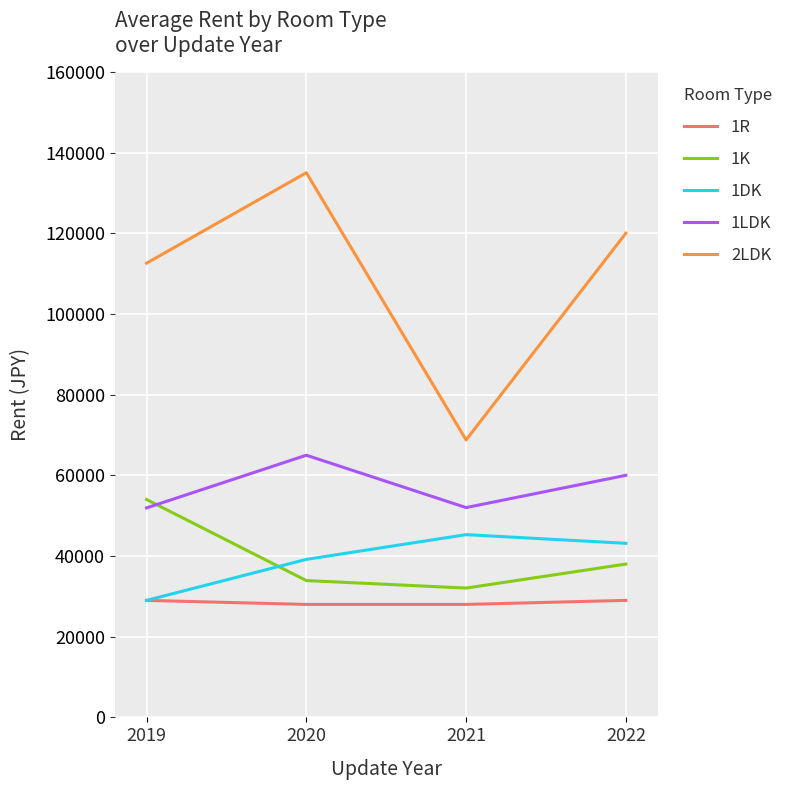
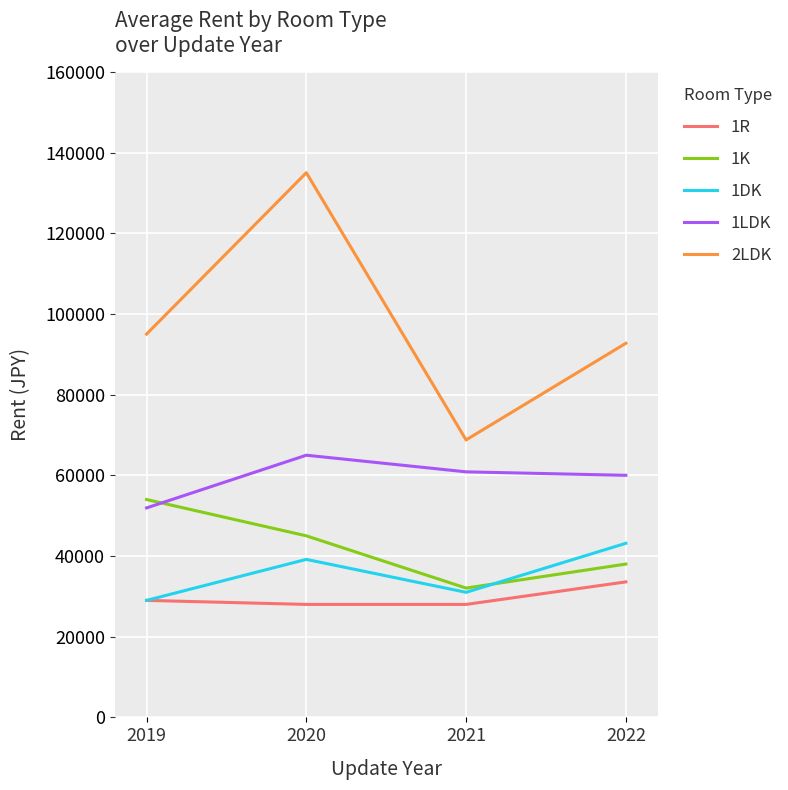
  {
    "1R": {
      "2020": 28000,
      "2021": 28000,
-     "2022": 29000
+     "2022": 34000
    },
    "1K": {
      "2019": 54000,
-     "2020": 34000,
+     "2020": 45000,
      "2021": 32000,
      "2022": 38000
    },
    "1DK": {
      "2020": 39000,
-     "2021": 45000,
+     "2021": 31000,
      "2022": 43000
    },
    "1LDK": {
      "2019": 52000,
      "2020": 65000,
-     "2021": 52000,
+     "2021": 61000,
      "2022": 60000
    },
    "2LDK": {
-     "2019": 113000,
+     "2019": 95000,
      "2020": 135000,
      "2021": 69000,
-     "2022": 120000
+     "2022": 93000
    }
  }
